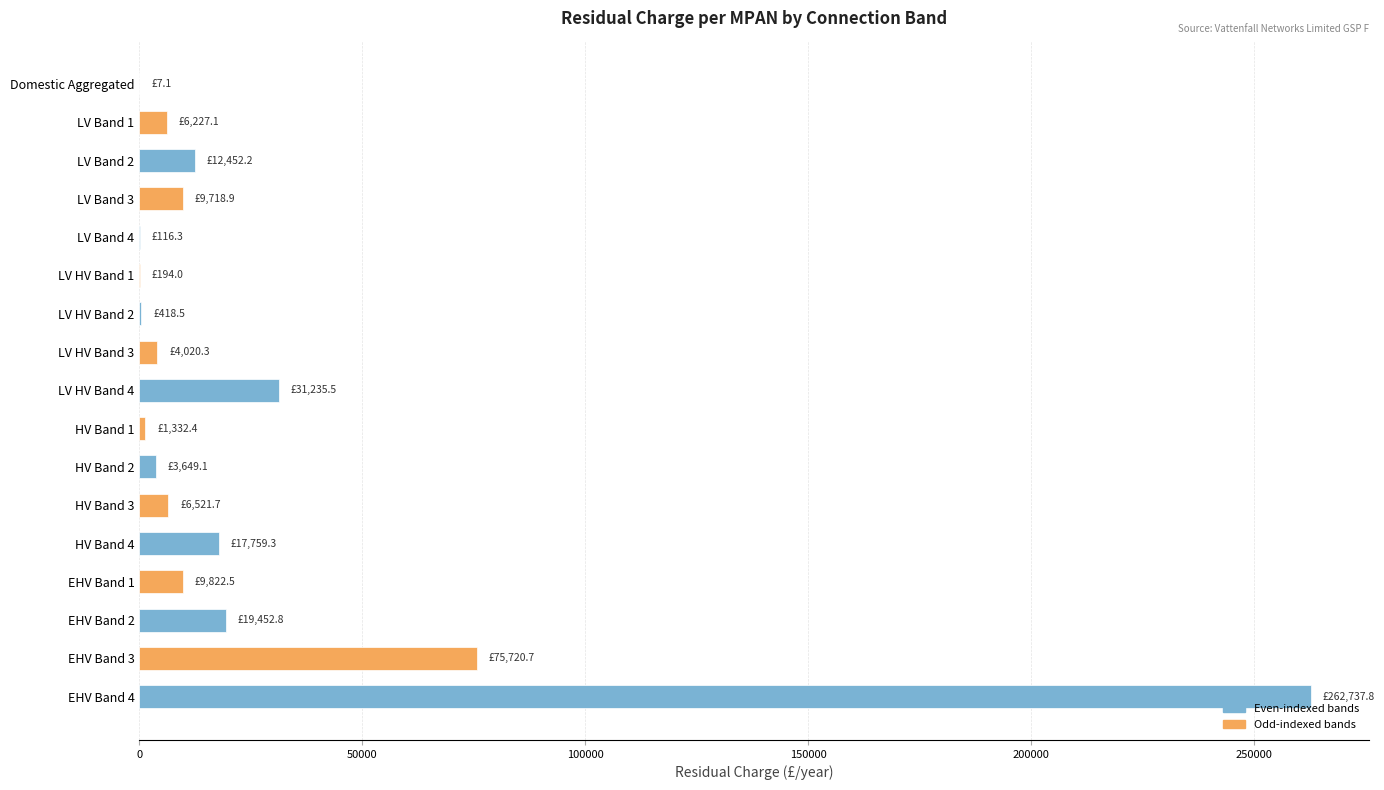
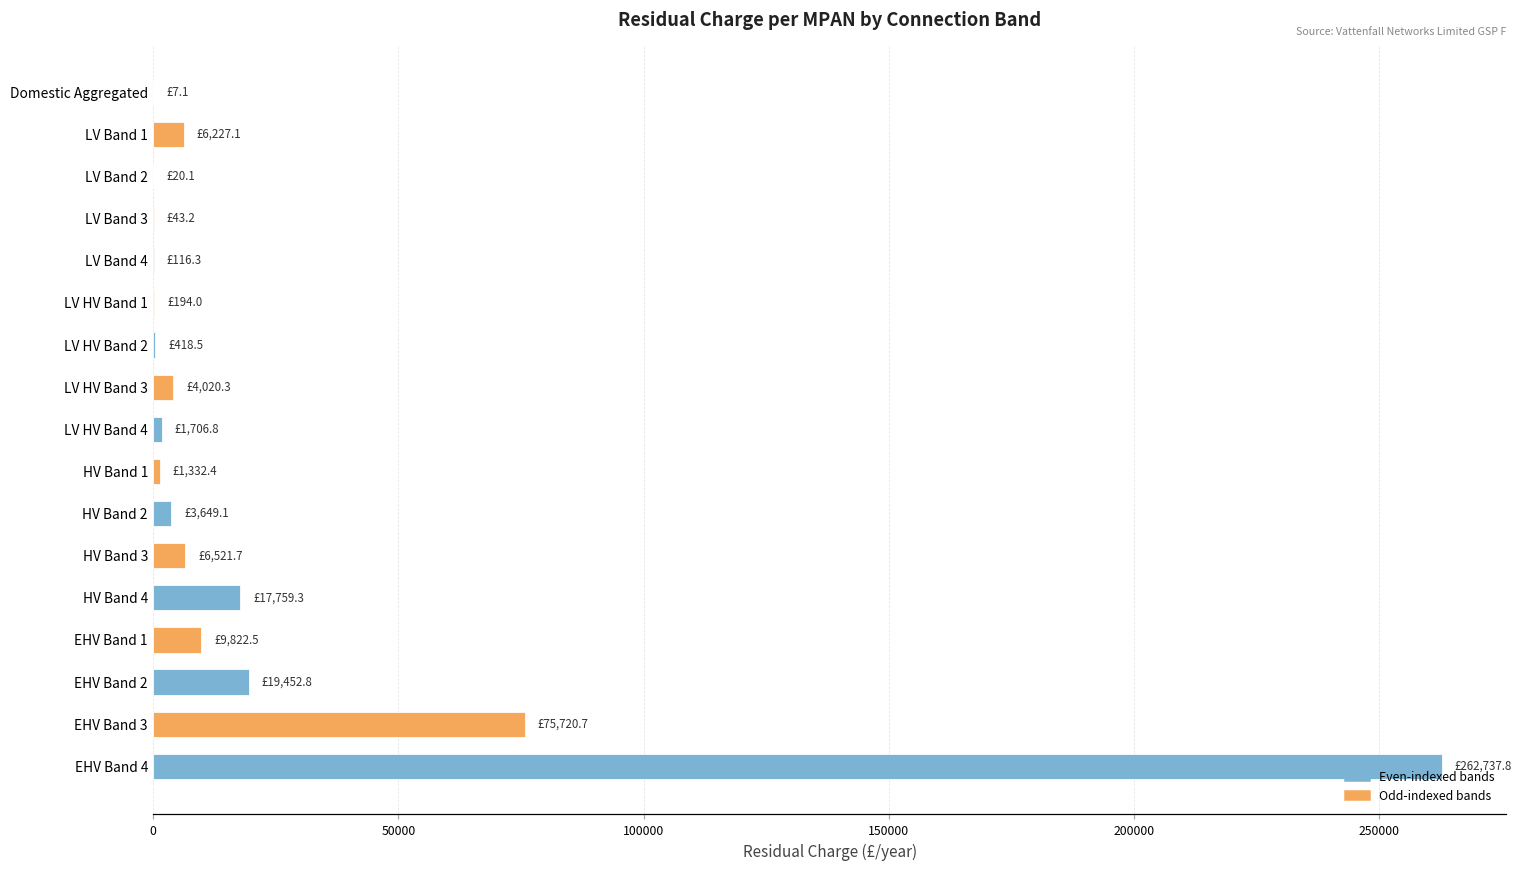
  {
    "Domestic Aggregated": "£7.1",
    "LV Band 1": "£6,227.1",
-   "LV Band 2": "£12,452.2",
-   "LV Band 3": "£9,718.9",
+   "LV Band 2": "£20.1",
+   "LV Band 3": "£43.2",
    "LV Band 4": "£116.3",
    "LV HV Band 1": "£194.0",
    "LV HV Band 2": "£418.5",
    "LV HV Band 3": "£4,020.3",
-   "LV HV Band 4": "£31,235.5",
+   "LV HV Band 4": "£1,706.8",
    "HV Band 1": "£1,332.4",
    "HV Band 2": "£3,649.1",
    "HV Band 3": "£6,521.7",
    "HV Band 4": "£17,759.3",
    "EHV Band 1": "£9,822.5",
    "EHV Band 2": "£19,452.8",
    "EHV Band 3": "£75,720.7",
    "EHV Band 4": "£262,737.8"
  }
